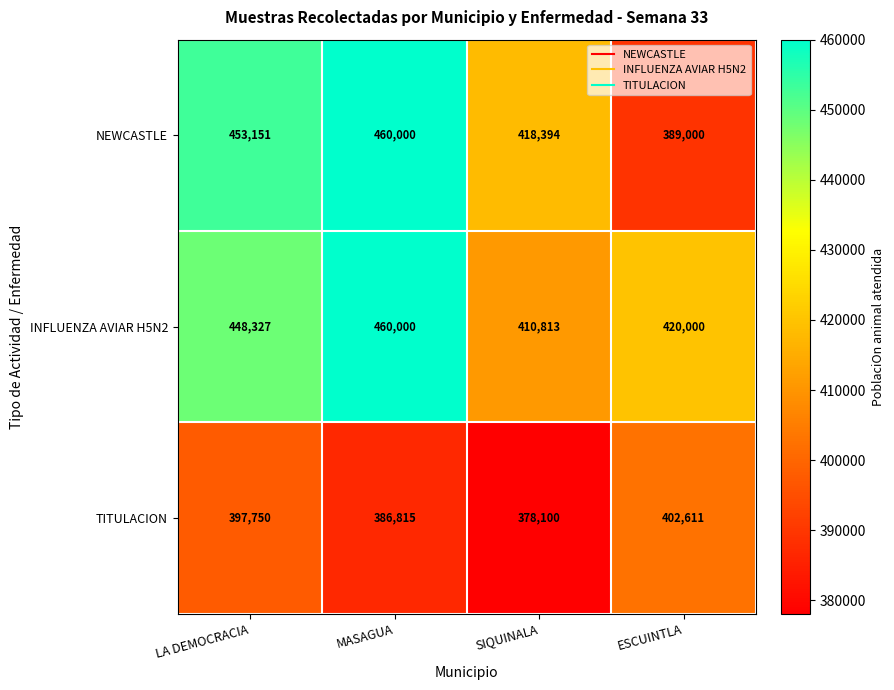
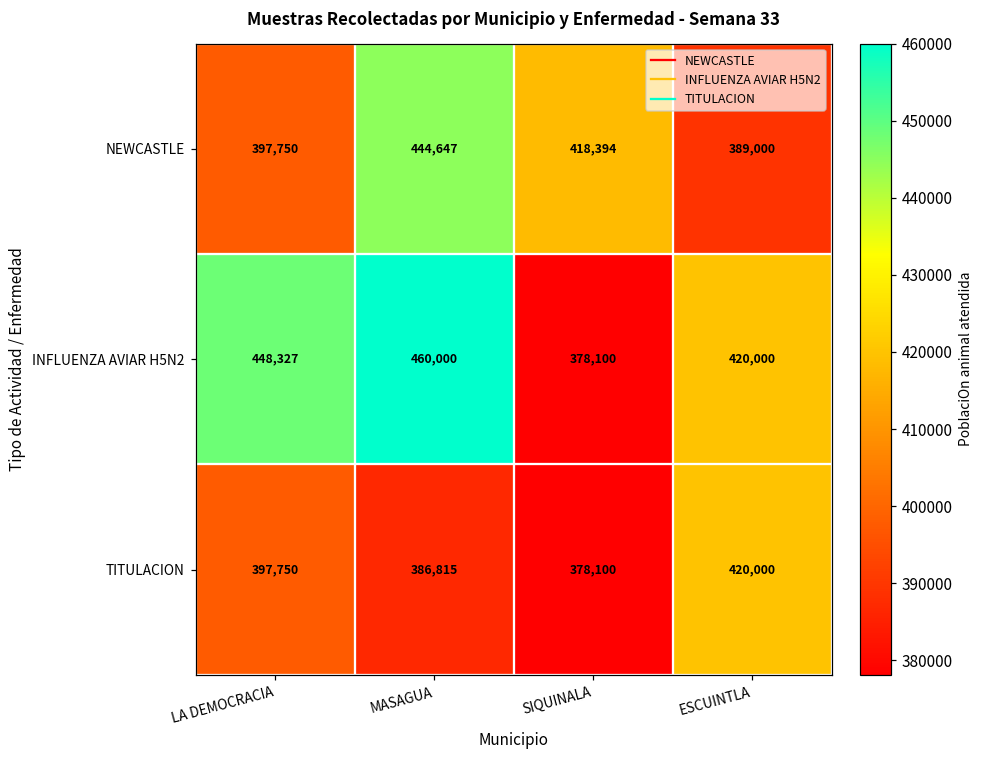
  {
    "NEWCASTLE": {
-     "LA DEMOCRACIA": "453,151",
-     "MASAGUA": "460,000",
+     "LA DEMOCRACIA": "397,750",
+     "MASAGUA": "444,647",
      "SIQUINALA": "418,394",
      "ESCUINTLA": "389,000"
    },
    "INFLUENZA AVIAR H5N2": {
      "LA DEMOCRACIA": "448,327",
      "MASAGUA": "460,000",
-     "SIQUINALA": "410,813",
+     "SIQUINALA": "378,100",
      "ESCUINTLA": "420,000"
    },
    "TITULACION": {
      "LA DEMOCRACIA": "397,750",
      "MASAGUA": "386,815",
      "SIQUINALA": "378,100",
-     "ESCUINTLA": "402,611"
+     "ESCUINTLA": "420,000"
    }
  }
